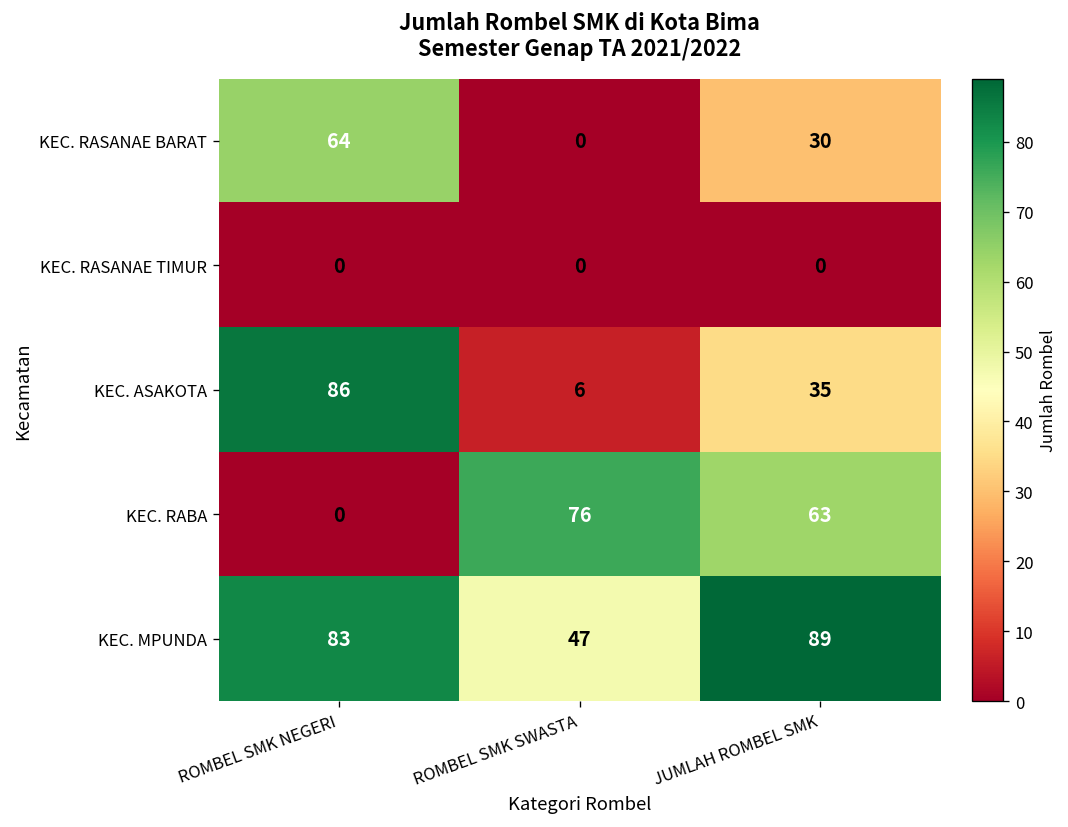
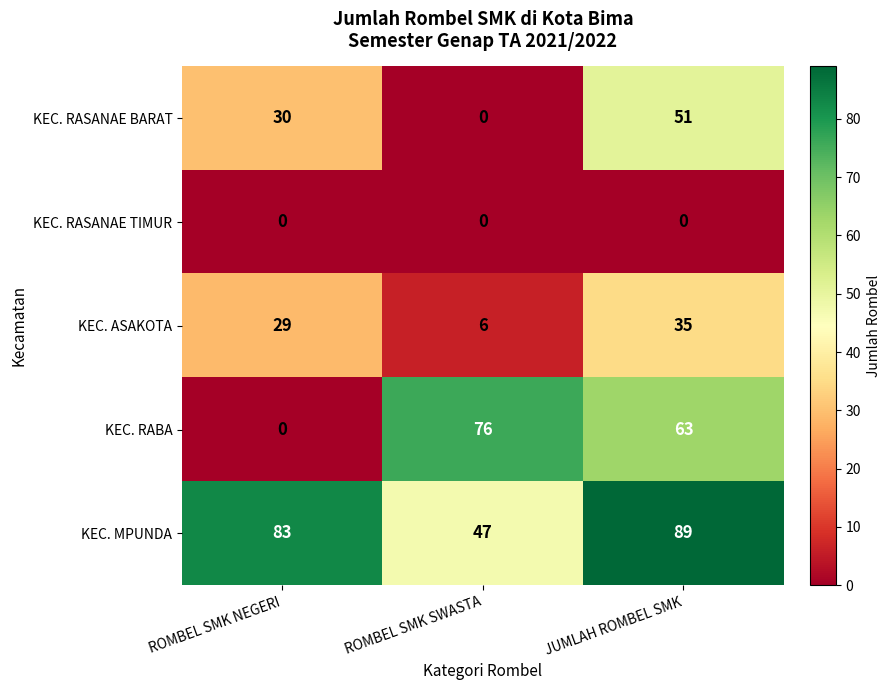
  {
    "KEC. RASANAE BARAT": {
-     "ROMBEL SMK NEGERI": 64,
+     "ROMBEL SMK NEGERI": 30,
      "ROMBEL SMK SWASTA": 0,
-     "JUMLAH ROMBEL SMK": 30
+     "JUMLAH ROMBEL SMK": 51
    },
    "KEC. RASANAE TIMUR": {
      "ROMBEL SMK NEGERI": 0,
      "ROMBEL SMK SWASTA": 0,
      "JUMLAH ROMBEL SMK": 0
    },
    "KEC. ASAKOTA": {
-     "ROMBEL SMK NEGERI": 86,
+     "ROMBEL SMK NEGERI": 29,
      "ROMBEL SMK SWASTA": 6,
      "JUMLAH ROMBEL SMK": 35
    },
    "KEC. RABA": {
      "ROMBEL SMK NEGERI": 0,
      "ROMBEL SMK SWASTA": 76,
      "JUMLAH ROMBEL SMK": 63
    },
    "KEC. MPUNDA": {
      "ROMBEL SMK NEGERI": 83,
      "ROMBEL SMK SWASTA": 47,
      "JUMLAH ROMBEL SMK": 89
    }
  }
